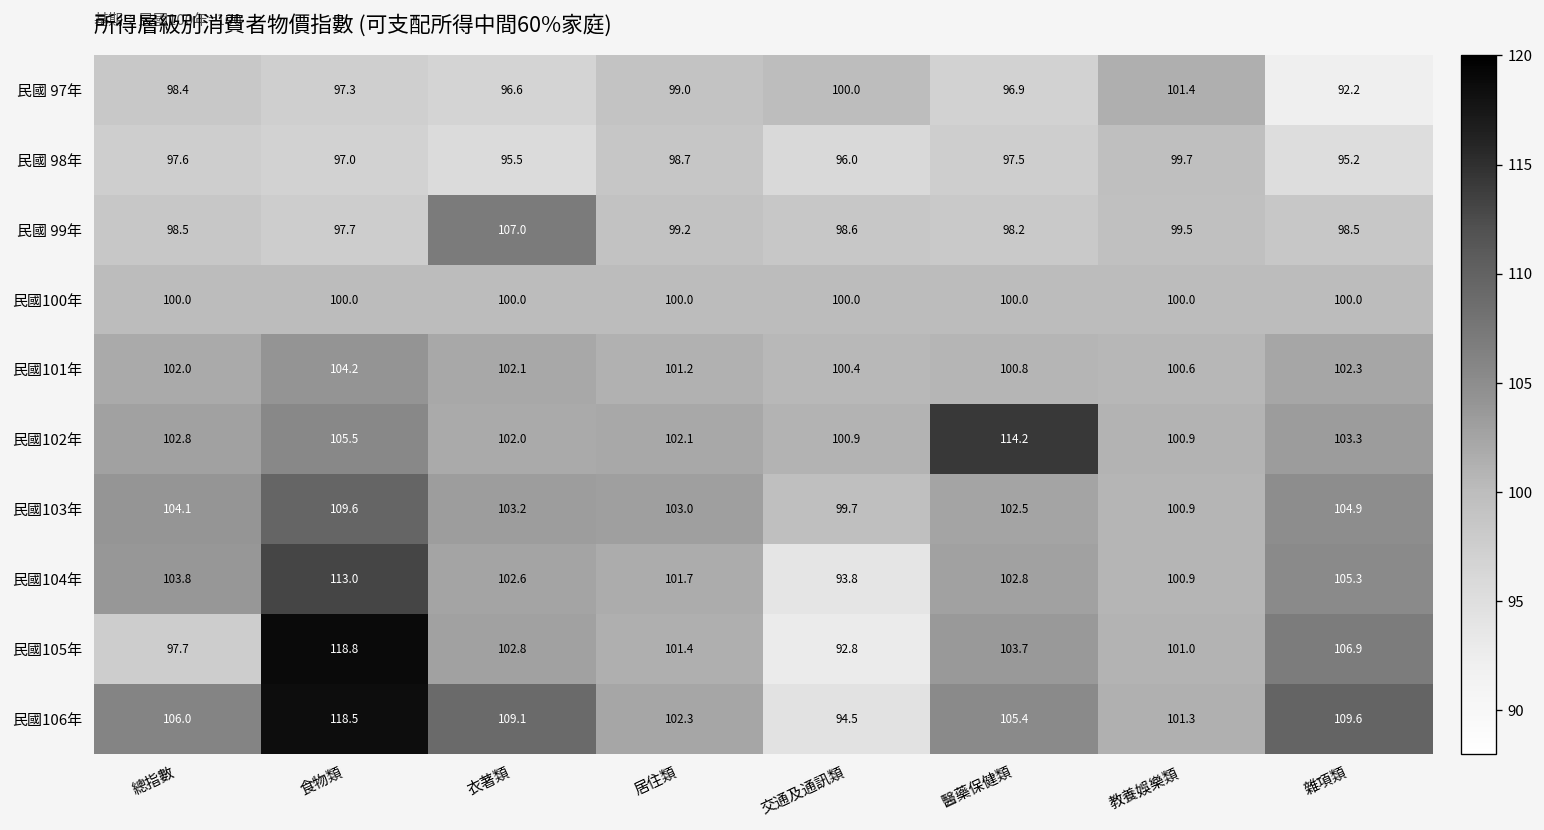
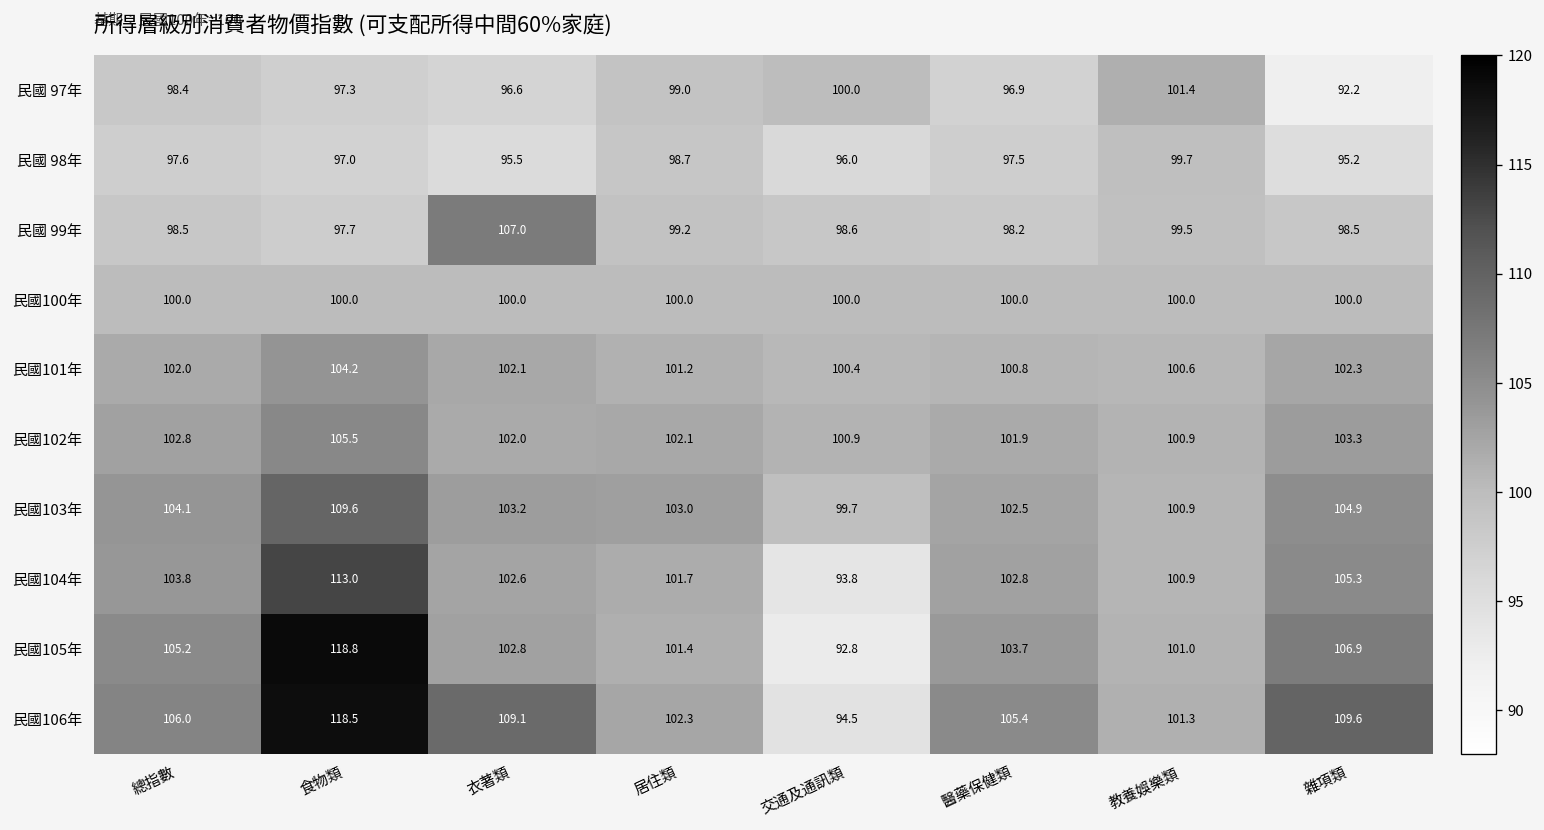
  {
    "民國 97年": {
      "總指數": 98.4,
      "食物類": 97.3,
      "衣著類": 96.6,
      "居住類": 99.0,
      "交通及通訊類": 100.0,
      "醫藥保健類": 96.9,
      "教養娛樂類": 101.4,
      "雜項類": 92.2
    },
    "民國 98年": {
      "總指數": 97.6,
      "食物類": 97.0,
      "衣著類": 95.5,
      "居住類": 98.7,
      "交通及通訊類": 96.0,
      "醫藥保健類": 97.5,
      "教養娛樂類": 99.7,
      "雜項類": 95.2
    },
    "民國 99年": {
      "總指數": 98.5,
      "食物類": 97.7,
      "衣著類": 107.0,
      "居住類": 99.2,
      "交通及通訊類": 98.6,
      "醫藥保健類": 98.2,
      "教養娛樂類": 99.5,
      "雜項類": 98.5
    },
    "民國100年": {
      "總指數": 100.0,
      "食物類": 100.0,
      "衣著類": 100.0,
      "居住類": 100.0,
      "交通及通訊類": 100.0,
      "醫藥保健類": 100.0,
      "教養娛樂類": 100.0,
      "雜項類": 100.0
    },
    "民國101年": {
      "總指數": 102.0,
      "食物類": 104.2,
      "衣著類": 102.1,
      "居住類": 101.2,
      "交通及通訊類": 100.4,
      "醫藥保健類": 100.8,
      "教養娛樂類": 100.6,
      "雜項類": 102.3
    },
    "民國102年": {
      "總指數": 102.8,
      "食物類": 105.5,
      "衣著類": 102.0,
      "居住類": 102.1,
      "交通及通訊類": 100.9,
-     "醫藥保健類": 114.2,
+     "醫藥保健類": 101.9,
      "教養娛樂類": 100.9,
      "雜項類": 103.3
    },
    "民國103年": {
      "總指數": 104.1,
      "食物類": 109.6,
      "衣著類": 103.2,
      "居住類": 103.0,
      "交通及通訊類": 99.7,
      "醫藥保健類": 102.5,
      "教養娛樂類": 100.9,
      "雜項類": 104.9
    },
    "民國104年": {
      "總指數": 103.8,
      "食物類": 113.0,
      "衣著類": 102.6,
      "居住類": 101.7,
      "交通及通訊類": 93.8,
      "醫藥保健類": 102.8,
      "教養娛樂類": 100.9,
      "雜項類": 105.3
    },
    "民國105年": {
-     "總指數": 97.7,
+     "總指數": 105.2,
      "食物類": 118.8,
      "衣著類": 102.8,
      "居住類": 101.4,
      "交通及通訊類": 92.8,
      "醫藥保健類": 103.7,
      "教養娛樂類": 101.0,
      "雜項類": 106.9
    },
    "民國106年": {
      "總指數": 106.0,
      "食物類": 118.5,
      "衣著類": 109.1,
      "居住類": 102.3,
      "交通及通訊類": 94.5,
      "醫藥保健類": 105.4,
      "教養娛樂類": 101.3,
      "雜項類": 109.6
    }
  }
